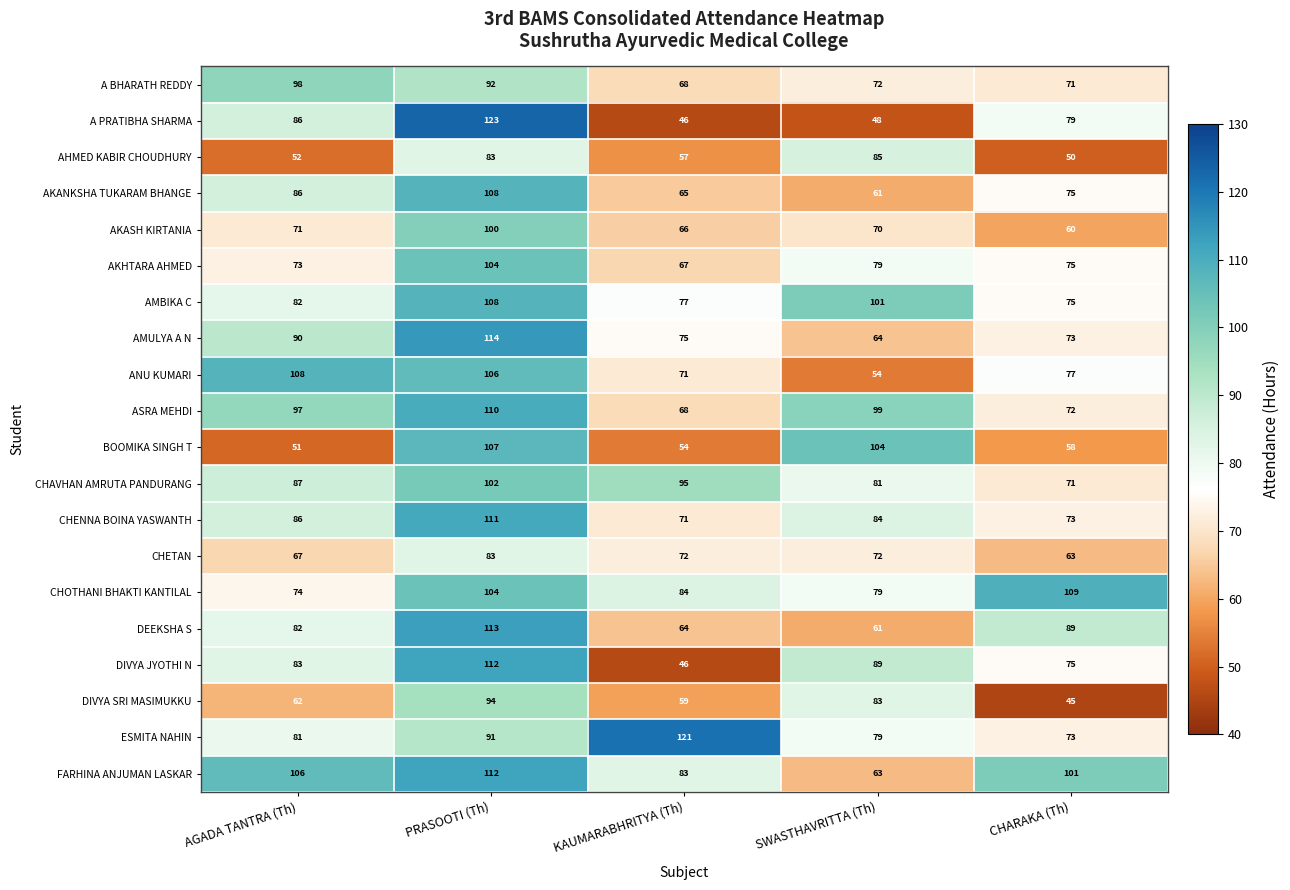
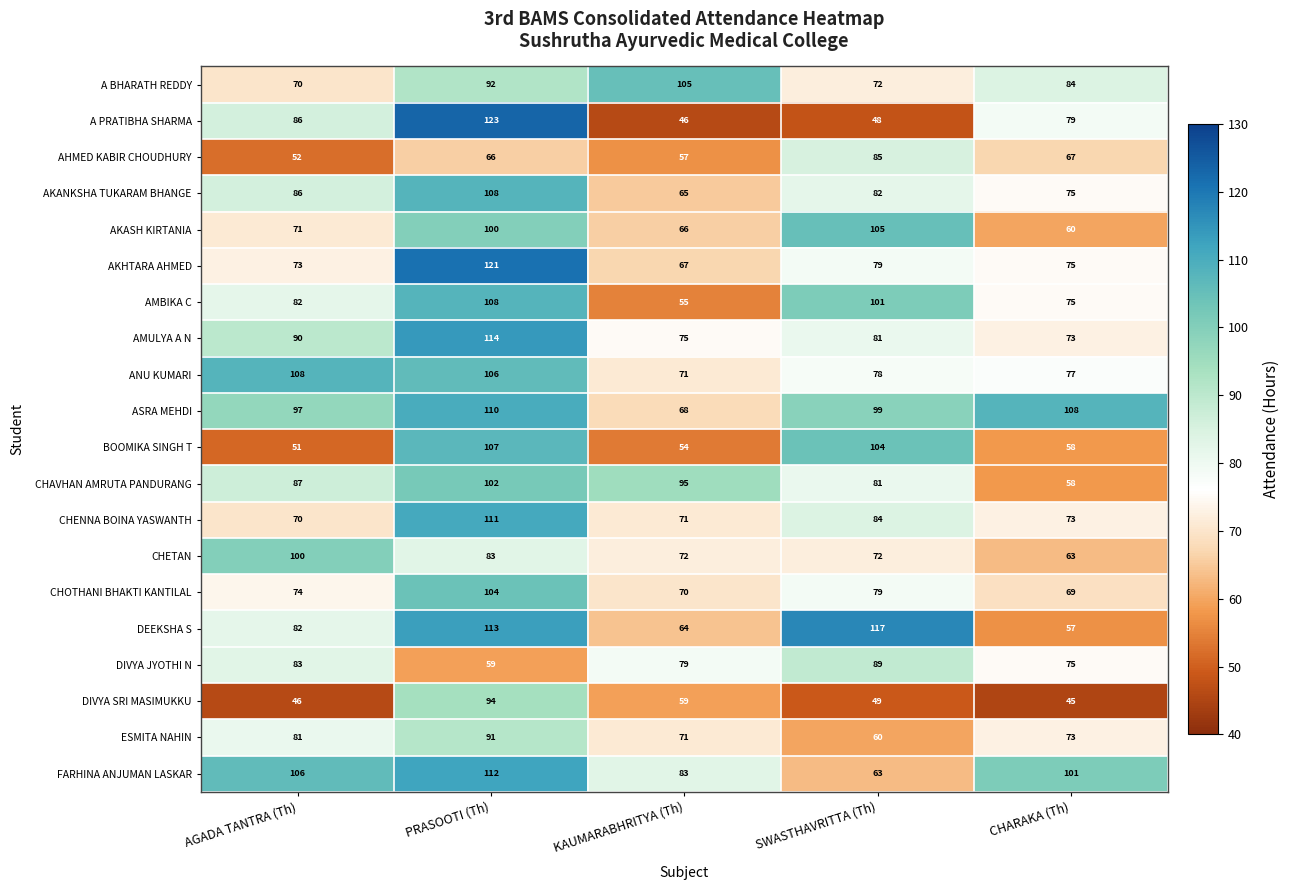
  {
    "A BHARATH REDDY": {
-     "AGADA TANTRA (Th)": 98,
+     "AGADA TANTRA (Th)": 70,
      "PRASOOTI (Th)": 92,
-     "KAUMARABHRITYA (Th)": 68,
+     "KAUMARABHRITYA (Th)": 105,
      "SWASTHAVRITTA (Th)": 72,
-     "CHARAKA (Th)": 71
+     "CHARAKA (Th)": 84
    },
    "A PRATIBHA SHARMA": {
      "AGADA TANTRA (Th)": 86,
      "PRASOOTI (Th)": 123,
      "KAUMARABHRITYA (Th)": 46,
      "SWASTHAVRITTA (Th)": 48,
      "CHARAKA (Th)": 79
    },
    "AHMED KABIR CHOUDHURY": {
      "AGADA TANTRA (Th)": 52,
-     "PRASOOTI (Th)": 83,
+     "PRASOOTI (Th)": 66,
      "KAUMARABHRITYA (Th)": 57,
      "SWASTHAVRITTA (Th)": 85,
-     "CHARAKA (Th)": 50
+     "CHARAKA (Th)": 67
    },
    "AKANKSHA TUKARAM BHANGE": {
      "AGADA TANTRA (Th)": 86,
      "PRASOOTI (Th)": 108,
      "KAUMARABHRITYA (Th)": 65,
-     "SWASTHAVRITTA (Th)": 61,
+     "SWASTHAVRITTA (Th)": 82,
      "CHARAKA (Th)": 75
    },
    "AKASH KIRTANIA": {
      "AGADA TANTRA (Th)": 71,
      "PRASOOTI (Th)": 100,
      "KAUMARABHRITYA (Th)": 66,
-     "SWASTHAVRITTA (Th)": 70,
+     "SWASTHAVRITTA (Th)": 105,
      "CHARAKA (Th)": 60
    },
    "AKHTARA AHMED": {
      "AGADA TANTRA (Th)": 73,
-     "PRASOOTI (Th)": 104,
+     "PRASOOTI (Th)": 121,
      "KAUMARABHRITYA (Th)": 67,
      "SWASTHAVRITTA (Th)": 79,
      "CHARAKA (Th)": 75
    },
    "AMBIKA C": {
      "AGADA TANTRA (Th)": 82,
      "PRASOOTI (Th)": 108,
-     "KAUMARABHRITYA (Th)": 77,
+     "KAUMARABHRITYA (Th)": 55,
      "SWASTHAVRITTA (Th)": 101,
      "CHARAKA (Th)": 75
    },
    "AMULYA A N": {
      "AGADA TANTRA (Th)": 90,
      "PRASOOTI (Th)": 114,
      "KAUMARABHRITYA (Th)": 75,
-     "SWASTHAVRITTA (Th)": 64,
+     "SWASTHAVRITTA (Th)": 81,
      "CHARAKA (Th)": 73
    },
    "ANU KUMARI": {
      "AGADA TANTRA (Th)": 108,
      "PRASOOTI (Th)": 106,
      "KAUMARABHRITYA (Th)": 71,
-     "SWASTHAVRITTA (Th)": 54,
+     "SWASTHAVRITTA (Th)": 78,
      "CHARAKA (Th)": 77
    },
    "ASRA MEHDI": {
      "AGADA TANTRA (Th)": 97,
      "PRASOOTI (Th)": 110,
      "KAUMARABHRITYA (Th)": 68,
      "SWASTHAVRITTA (Th)": 99,
-     "CHARAKA (Th)": 72
+     "CHARAKA (Th)": 108
    },
    "BOOMIKA SINGH T": {
      "AGADA TANTRA (Th)": 51,
      "PRASOOTI (Th)": 107,
      "KAUMARABHRITYA (Th)": 54,
      "SWASTHAVRITTA (Th)": 104,
      "CHARAKA (Th)": 58
    },
    "CHAVHAN AMRUTA PANDURANG": {
      "AGADA TANTRA (Th)": 87,
      "PRASOOTI (Th)": 102,
      "KAUMARABHRITYA (Th)": 95,
      "SWASTHAVRITTA (Th)": 81,
-     "CHARAKA (Th)": 71
+     "CHARAKA (Th)": 58
    },
    "CHENNA BOINA YASWANTH": {
-     "AGADA TANTRA (Th)": 86,
+     "AGADA TANTRA (Th)": 70,
      "PRASOOTI (Th)": 111,
      "KAUMARABHRITYA (Th)": 71,
      "SWASTHAVRITTA (Th)": 84,
      "CHARAKA (Th)": 73
    },
    "CHETAN": {
-     "AGADA TANTRA (Th)": 67,
+     "AGADA TANTRA (Th)": 100,
      "PRASOOTI (Th)": 83,
      "KAUMARABHRITYA (Th)": 72,
      "SWASTHAVRITTA (Th)": 72,
      "CHARAKA (Th)": 63
    },
    "CHOTHANI BHAKTI KANTILAL": {
      "AGADA TANTRA (Th)": 74,
      "PRASOOTI (Th)": 104,
-     "KAUMARABHRITYA (Th)": 84,
+     "KAUMARABHRITYA (Th)": 70,
      "SWASTHAVRITTA (Th)": 79,
-     "CHARAKA (Th)": 109
+     "CHARAKA (Th)": 69
    },
    "DEEKSHA S": {
      "AGADA TANTRA (Th)": 82,
      "PRASOOTI (Th)": 113,
      "KAUMARABHRITYA (Th)": 64,
-     "SWASTHAVRITTA (Th)": 61,
-     "CHARAKA (Th)": 89
+     "SWASTHAVRITTA (Th)": 117,
+     "CHARAKA (Th)": 57
    },
    "DIVYA JYOTHI N": {
      "AGADA TANTRA (Th)": 83,
-     "PRASOOTI (Th)": 112,
-     "KAUMARABHRITYA (Th)": 46,
+     "PRASOOTI (Th)": 59,
+     "KAUMARABHRITYA (Th)": 79,
      "SWASTHAVRITTA (Th)": 89,
      "CHARAKA (Th)": 75
    },
    "DIVYA SRI MASIMUKKU": {
-     "AGADA TANTRA (Th)": 62,
+     "AGADA TANTRA (Th)": 46,
      "PRASOOTI (Th)": 94,
      "KAUMARABHRITYA (Th)": 59,
-     "SWASTHAVRITTA (Th)": 83,
+     "SWASTHAVRITTA (Th)": 49,
      "CHARAKA (Th)": 45
    },
    "ESMITA NAHIN": {
      "AGADA TANTRA (Th)": 81,
      "PRASOOTI (Th)": 91,
-     "KAUMARABHRITYA (Th)": 121,
-     "SWASTHAVRITTA (Th)": 79,
+     "KAUMARABHRITYA (Th)": 71,
+     "SWASTHAVRITTA (Th)": 60,
      "CHARAKA (Th)": 73
    },
    "FARHINA ANJUMAN LASKAR": {
      "AGADA TANTRA (Th)": 106,
      "PRASOOTI (Th)": 112,
      "KAUMARABHRITYA (Th)": 83,
      "SWASTHAVRITTA (Th)": 63,
      "CHARAKA (Th)": 101
    }
  }
